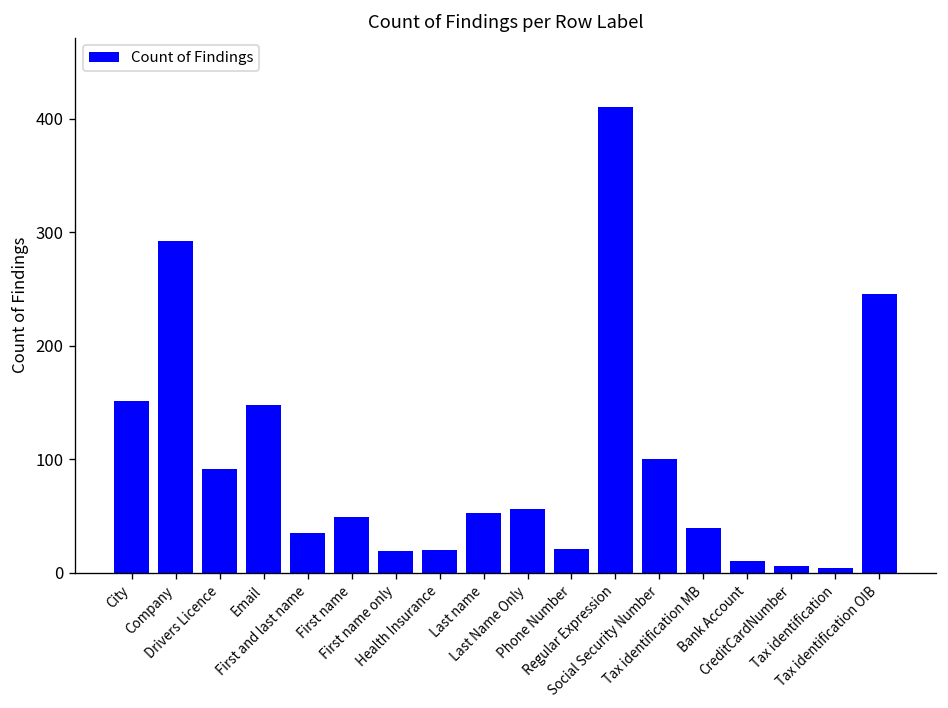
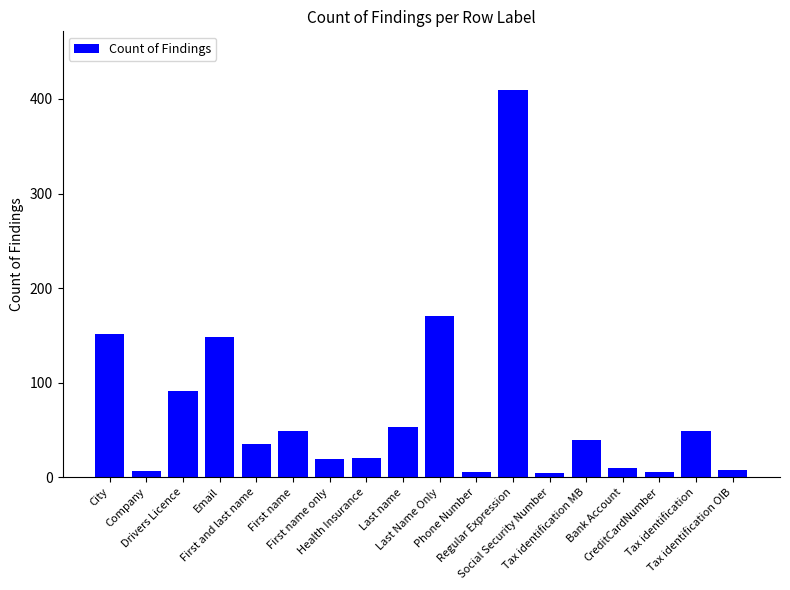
  {
    "City": 150,
-   "Company": 290,
+   "Company": 10,
    "Drivers Licence": 90,
    "Email": 150,
    "First and last name": 40,
    "First name": 50,
    "First name only": 20,
    "Health Insurance": 20,
    "Last name": 50,
-   "Last Name Only": 60,
-   "Phone Number": 20,
+   "Last Name Only": 170,
+   "Phone Number": 10,
    "Regular Expression": 410,
-   "Social Security Number": 100,
+   "Social Security Number": 10,
    "Tax identification MB": 40,
    "Bank Account": 10,
    "CreditCardNumber": 10,
-   "Tax identification": 0,
-   "Tax identification OIB": 250
+   "Tax identification": 50,
+   "Tax identification OIB": 10
  }
